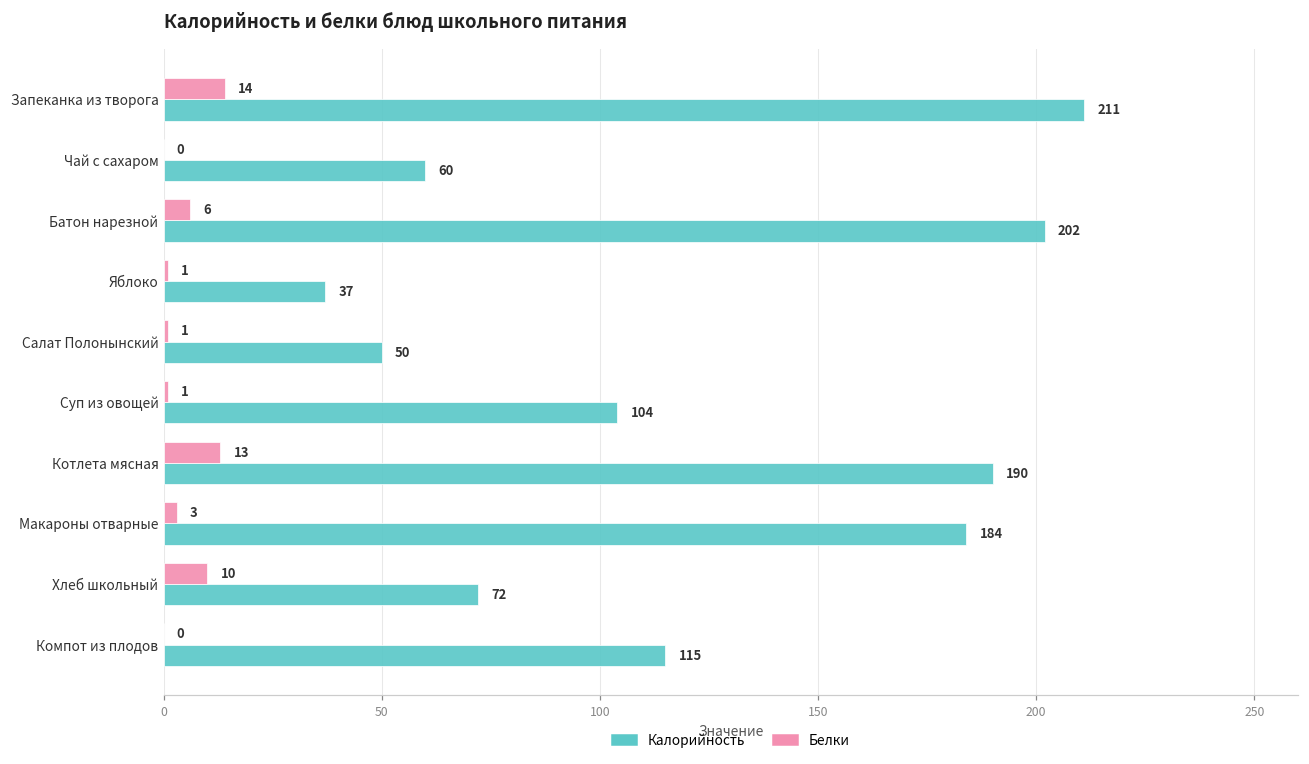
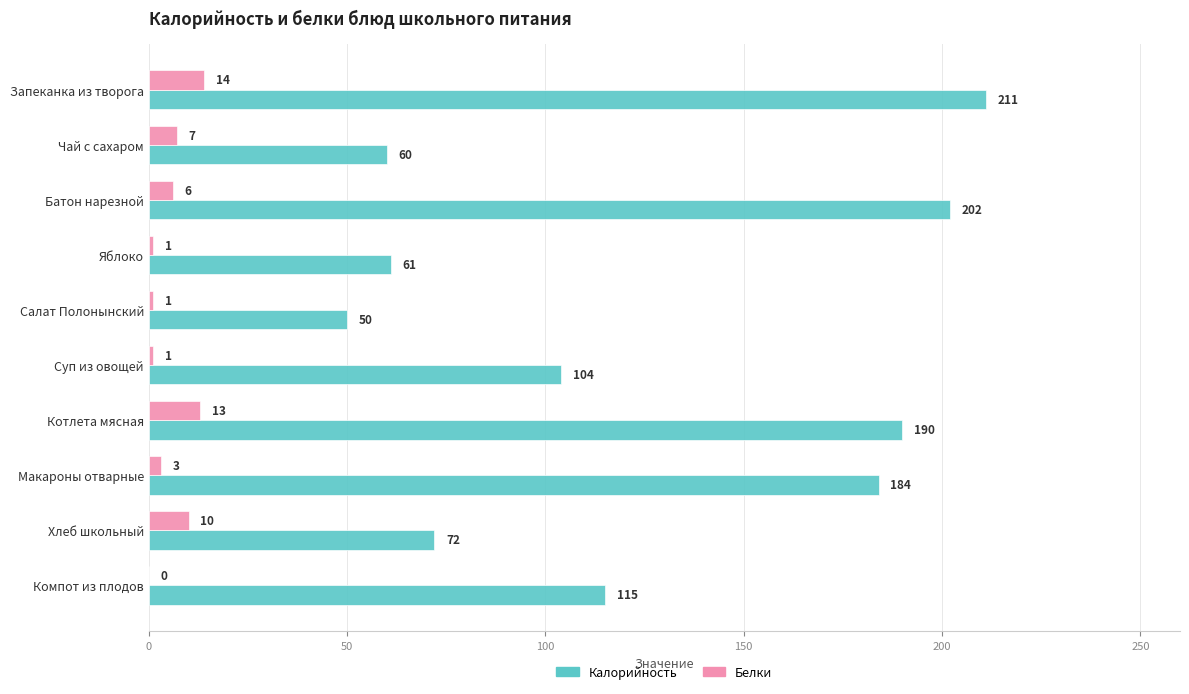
  {
    "Калорийность": {
      "Запеканка из творога": 211,
      "Чай с сахаром": 60,
      "Батон нарезной": 202,
-     "Яблоко": 37,
+     "Яблоко": 61,
      "Салат Полонынский": 50,
      "Суп из овощей": 104,
      "Котлета мясная": 190,
      "Макароны отварные": 184,
      "Хлеб школьный": 72,
      "Компот из плодов": 115
    },
    "Белки": {
      "Запеканка из творога": 14,
-     "Чай с сахаром": 0,
+     "Чай с сахаром": 7,
      "Батон нарезной": 6,
      "Яблоко": 1,
      "Салат Полонынский": 1,
      "Суп из овощей": 1,
      "Котлета мясная": 13,
      "Макароны отварные": 3,
      "Хлеб школьный": 10,
      "Компот из плодов": 0
    }
  }
